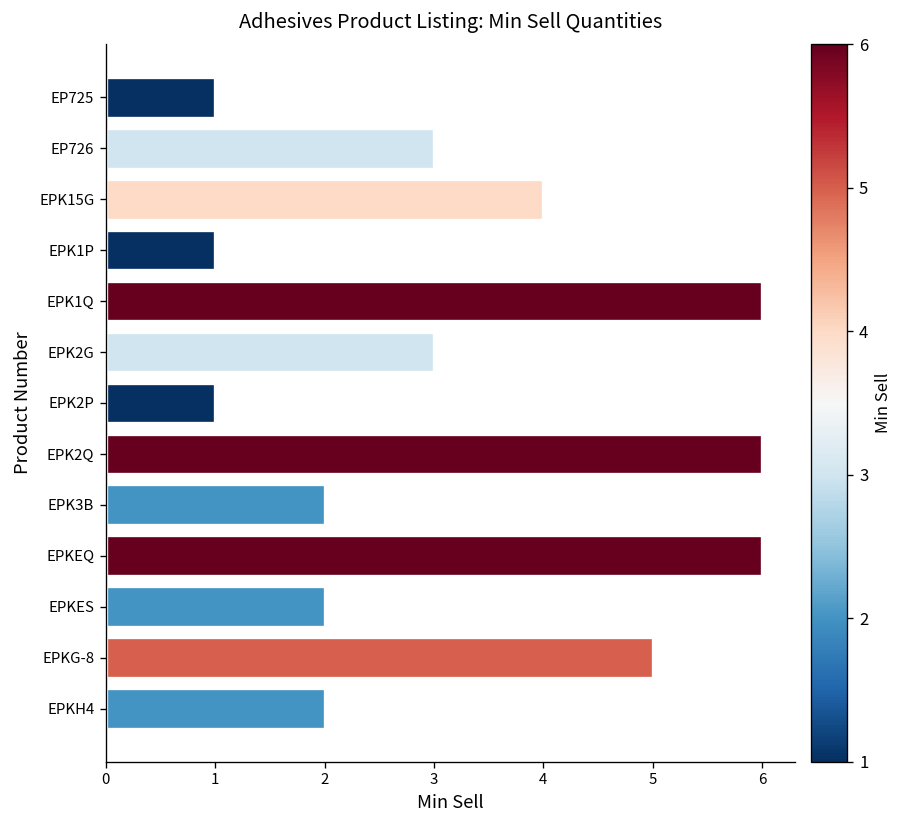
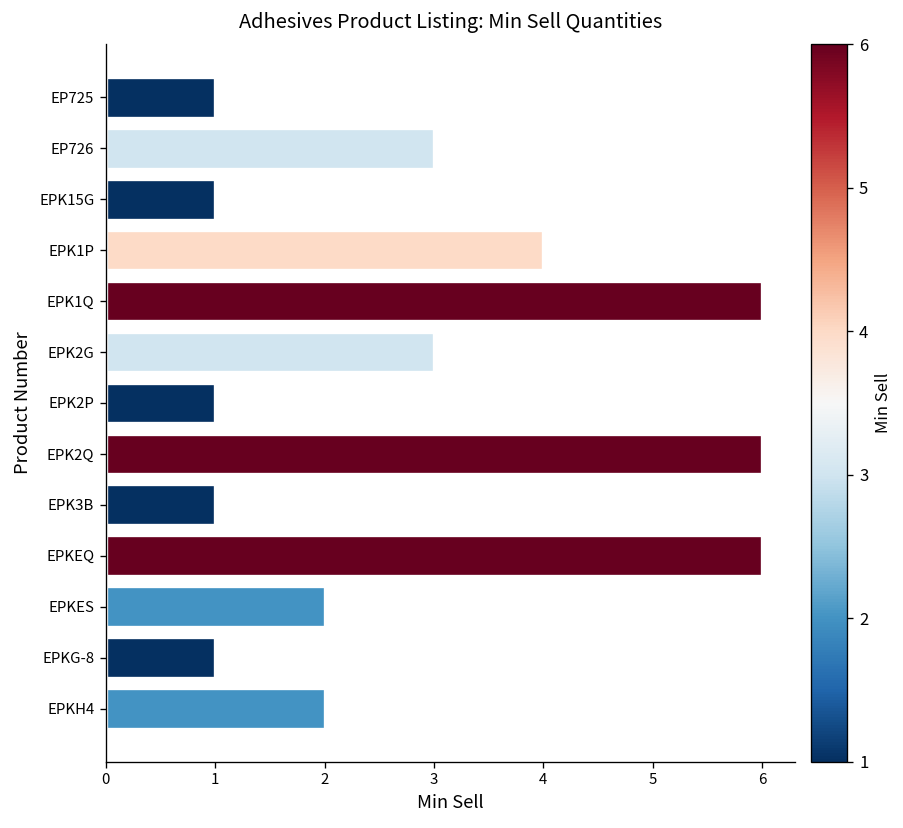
  {
    "EP725": 1,
    "EP726": 3,
-   "EPK15G": 4,
-   "EPK1P": 1,
+   "EPK15G": 1,
+   "EPK1P": 4,
    "EPK1Q": 6,
    "EPK2G": 3,
    "EPK2P": 1,
    "EPK2Q": 6,
-   "EPK3B": 2,
+   "EPK3B": 1,
    "EPKEQ": 6,
    "EPKES": 2,
-   "EPKG-8": 5,
+   "EPKG-8": 1,
    "EPKH4": 2
  }
